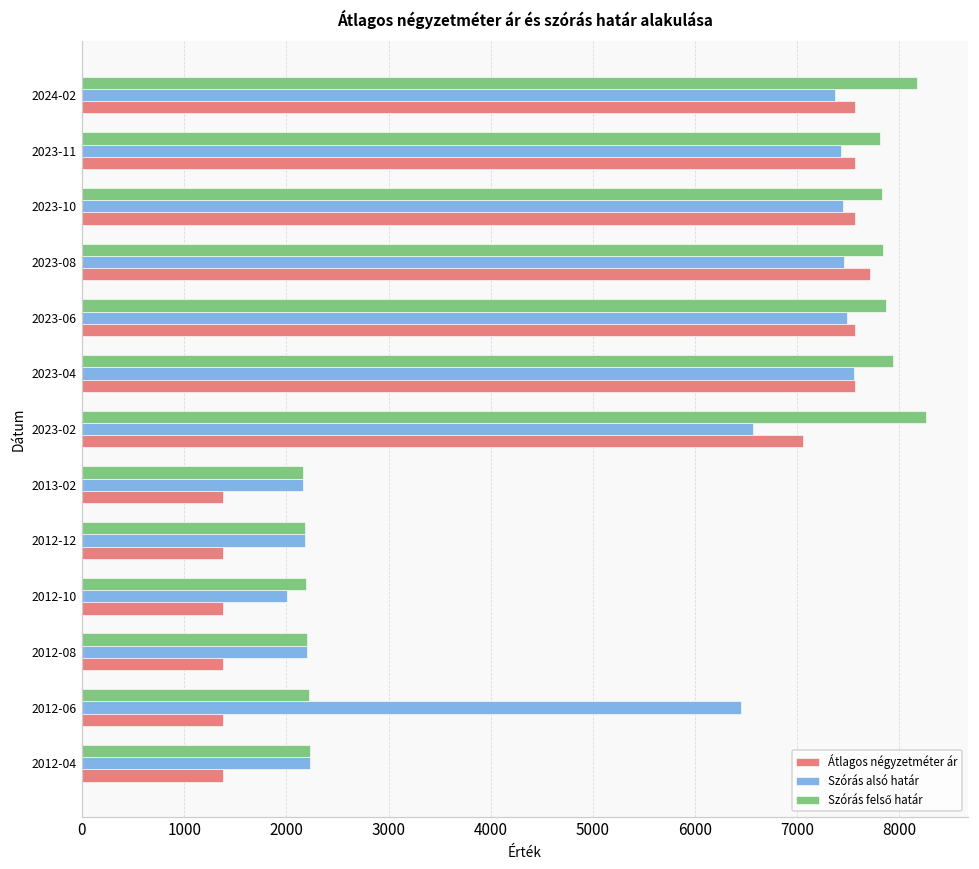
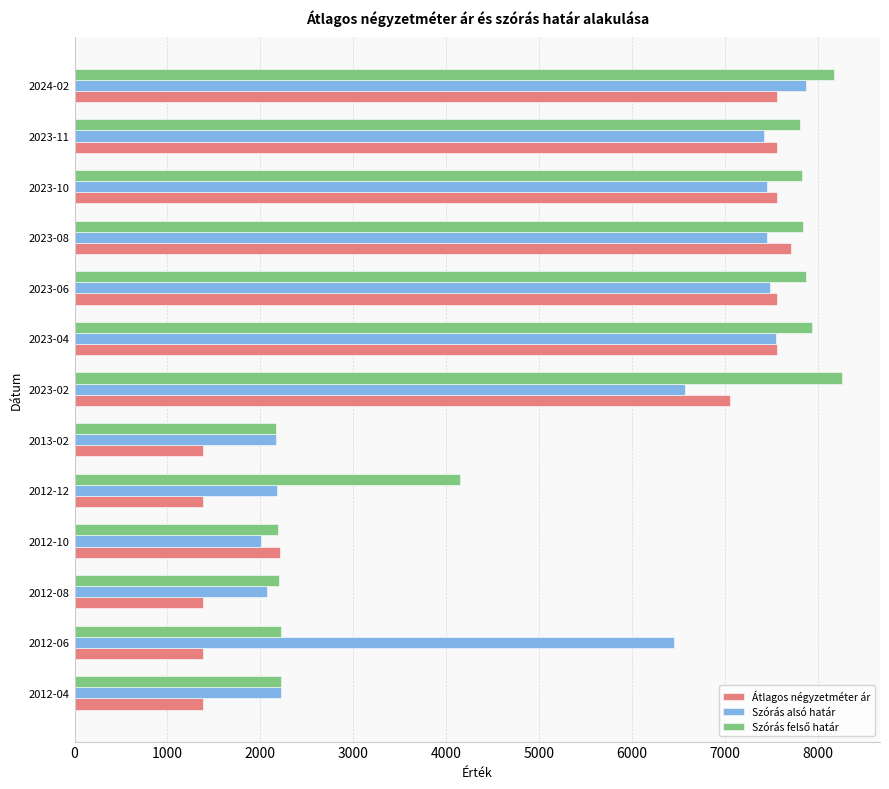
  {
    "Átlagos négyzetméter ár": {
      "2024-02": 7600,
      "2023-11": 7600,
      "2023-10": 7600,
      "2023-08": 7700,
      "2023-06": 7600,
      "2023-04": 7600,
      "2023-02": 7100,
      "2013-02": 1400,
      "2012-12": 1400,
-     "2012-10": 1400,
+     "2012-10": 2200,
      "2012-08": 1400,
      "2012-06": 1400,
      "2012-04": 1400
    },
    "Szórás alsó határ": {
-     "2024-02": 7400,
+     "2024-02": 7900,
      "2023-11": 7400,
      "2023-10": 7500,
      "2023-08": 7500,
      "2023-06": 7500,
      "2023-04": 7600,
      "2023-02": 6600,
      "2013-02": 2200,
      "2012-12": 2200,
      "2012-10": 2000,
-     "2012-08": 2200,
+     "2012-08": 2100,
      "2012-06": 6500,
      "2012-04": 2200
    },
    "Szórás felső határ": {
      "2024-02": 8200,
      "2023-11": 7800,
      "2023-10": 7800,
      "2023-08": 7800,
      "2023-06": 7900,
      "2023-04": 7900,
      "2023-02": 8300,
      "2013-02": 2200,
-     "2012-12": 2200,
+     "2012-12": 4100,
      "2012-10": 2200,
      "2012-08": 2200,
      "2012-06": 2200,
      "2012-04": 2200
    }
  }
